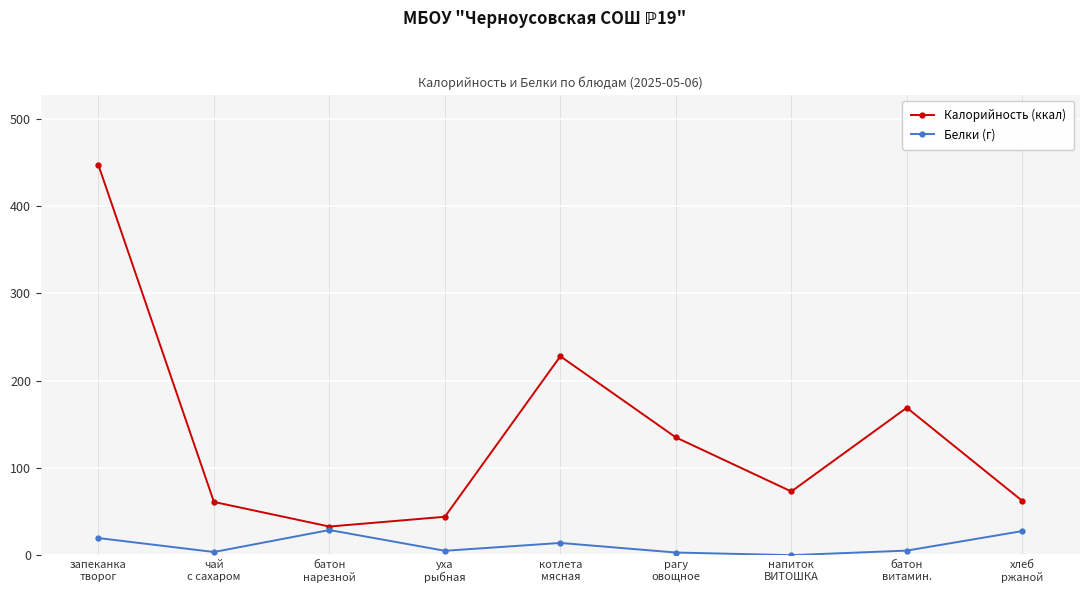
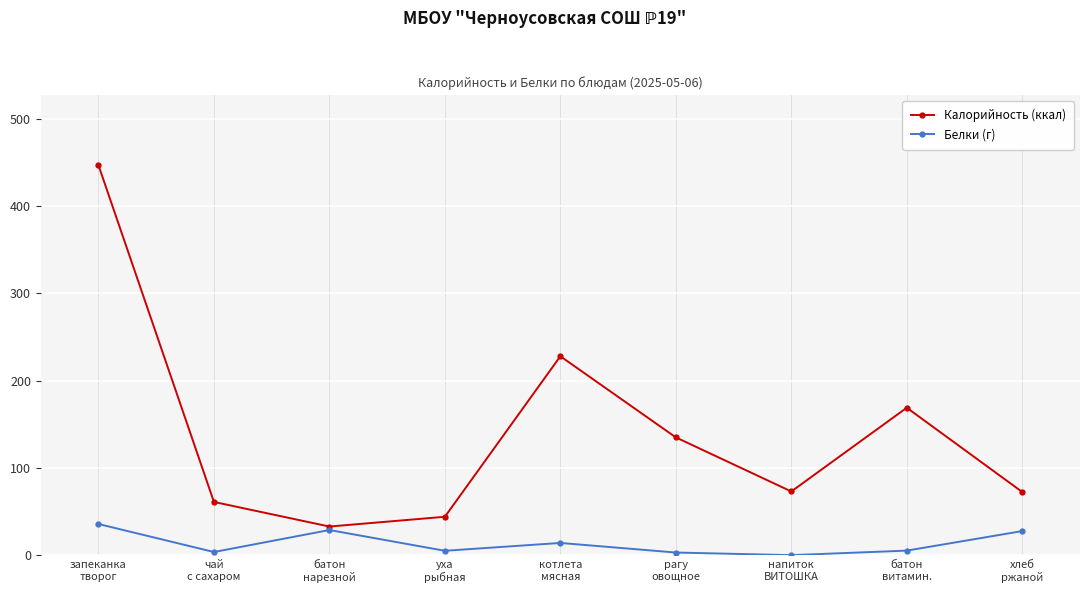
  {
    "Калорийность (ккал)": {
      "запеканка творог": 450,
      "чай с сахаром": 60,
      "батон нарезной": 30,
      "уха рыбная": 40,
      "котлета мясная": 230,
      "рагу овощное": 140,
      "напиток ВИТОШКА": 70,
      "батон витамин.": 170,
-     "хлеб ржаной": 60
+     "хлеб ржаной": 70
    },
    "Белки (г)": {
-     "запеканка творог": 20,
+     "запеканка творог": 40,
      "чай с сахаром": 0,
      "батон нарезной": 30,
      "уха рыбная": 10,
      "котлета мясная": 10,
      "рагу овощное": 0,
      "напиток ВИТОШКА": 0,
      "батон витамин.": 10,
      "хлеб ржаной": 30
    }
  }
